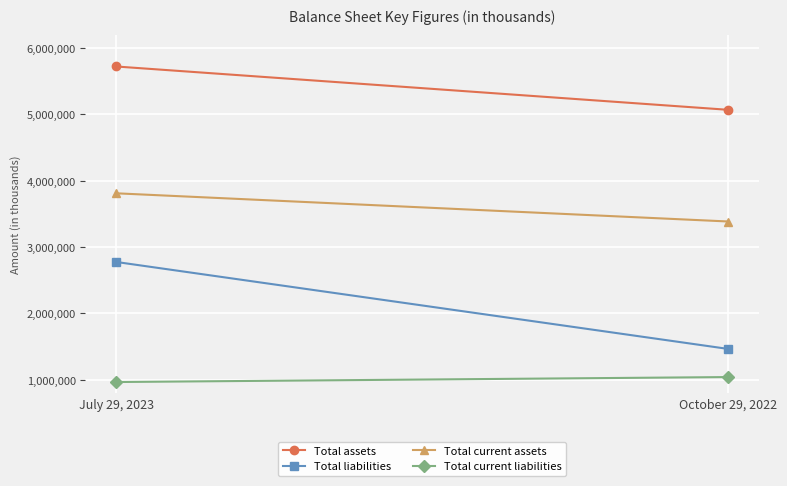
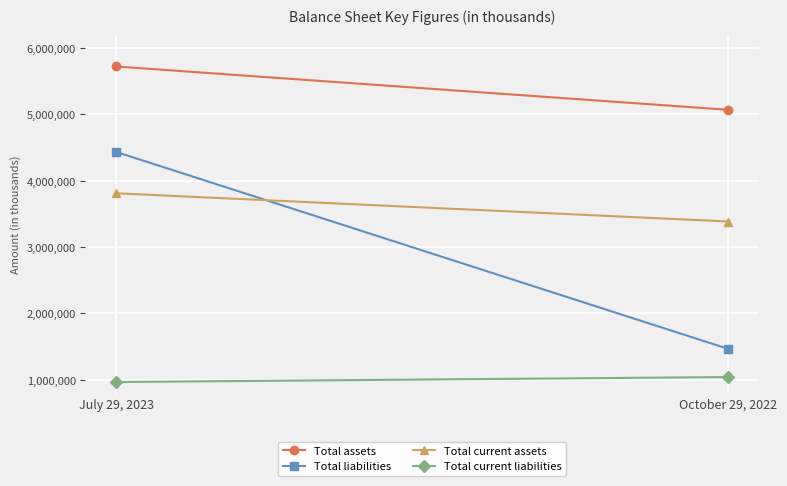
  {
    "Total liabilities": {
-     "July 29, 2023": "2,800,000",
+     "July 29, 2023": "4,400,000",
      "October 29, 2022": "1,500,000"
    },
    "Total current liabilities": {
      "July 29, 2023": "1,000,000",
      "October 29, 2022": "1,000,000"
    }
  }
